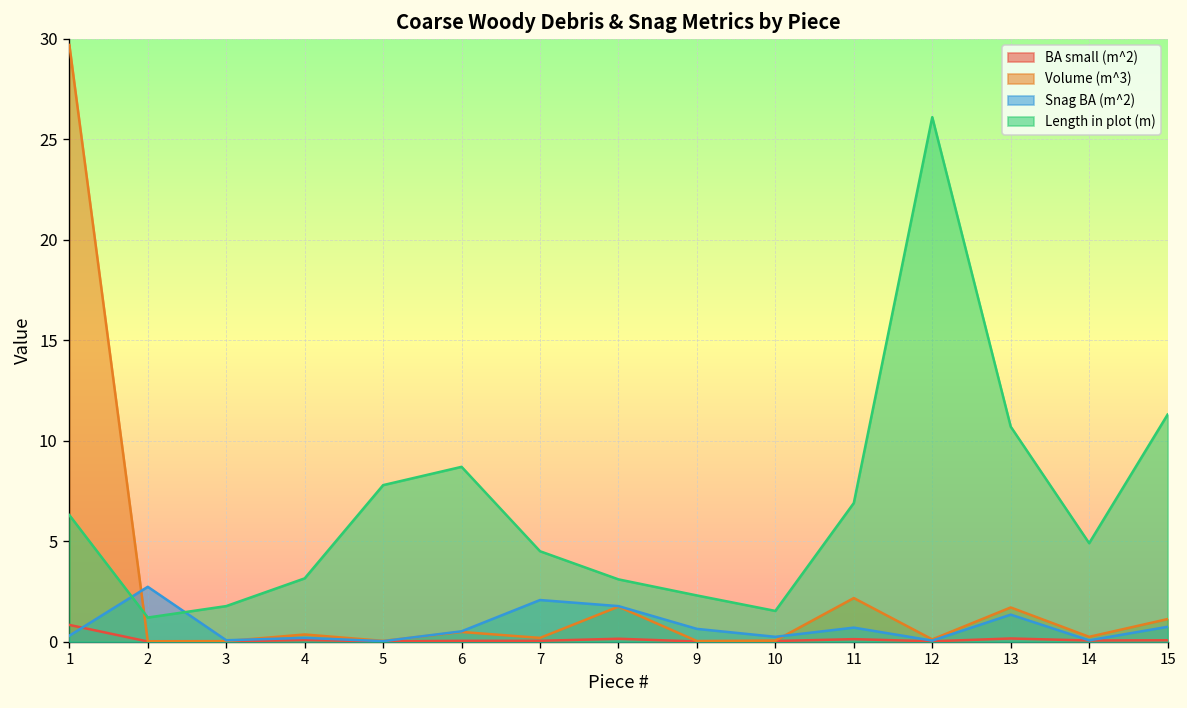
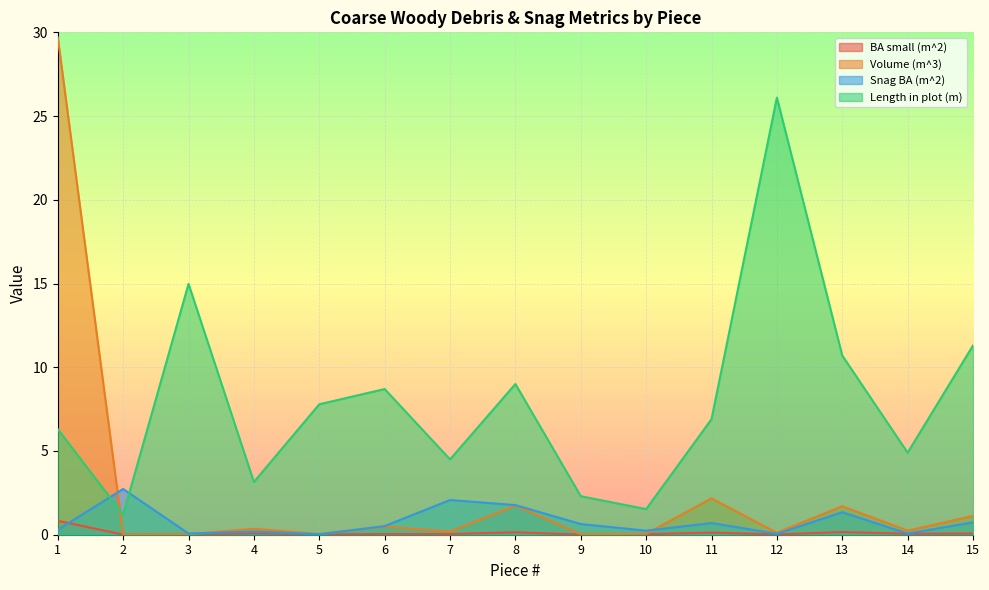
  {
    "Snag BA (m^2)": {
      "1": 0.3,
      "2": 2.7,
      "7": 2.1,
      "9": 0.6,
      "10": 0.2,
      "11": 0.7,
      "13": 1.3,
      "15": 0.7
    },
    "Length in plot (m)": {
      "1": 6.3,
      "2": 1.2,
-     "3": 1.8,
+     "3": 15.0,
      "4": 3.2,
      "5": 7.8,
      "6": 8.7,
      "7": 4.5,
-     "8": 3.1,
+     "8": 9.0,
      "9": 2.3,
      "10": 1.5,
      "11": 6.9,
      "12": 26.1,
      "13": 10.7,
      "14": 4.9,
      "15": 11.3
    }
  }
